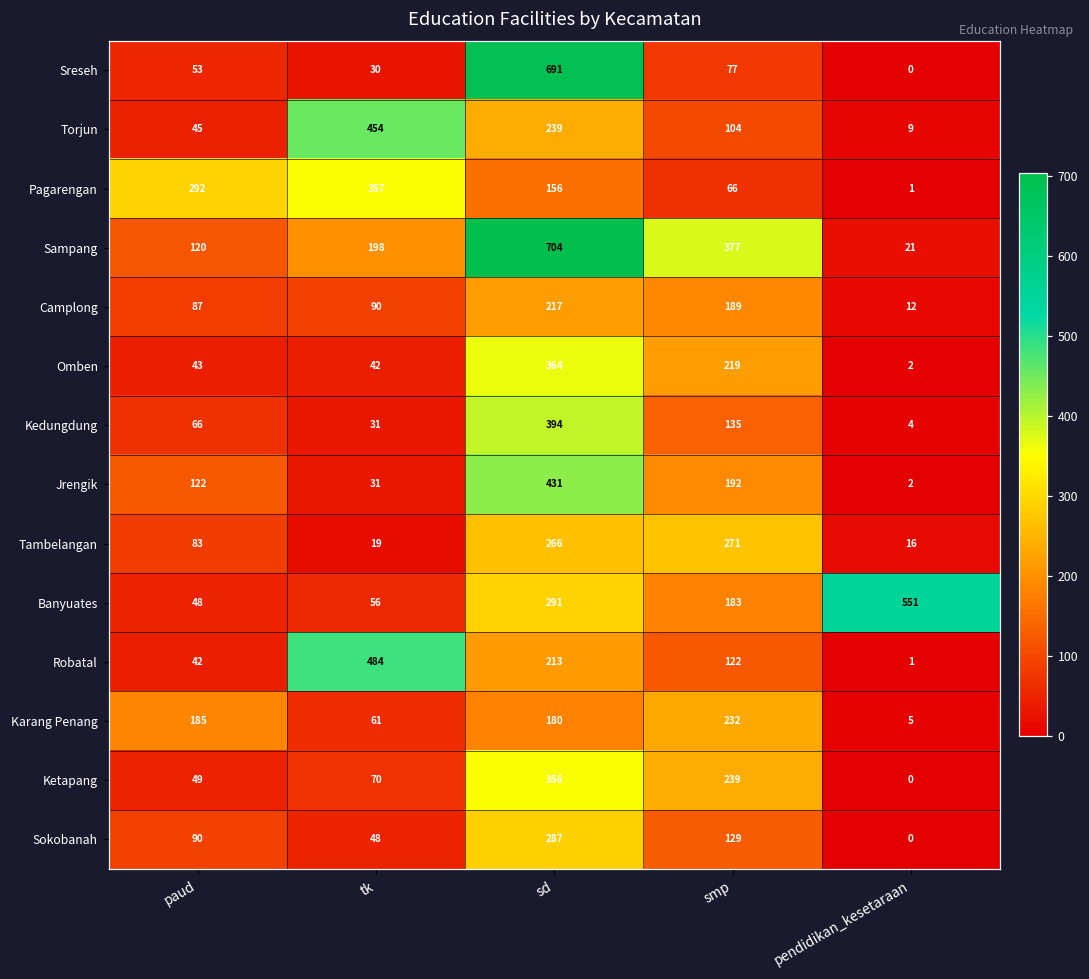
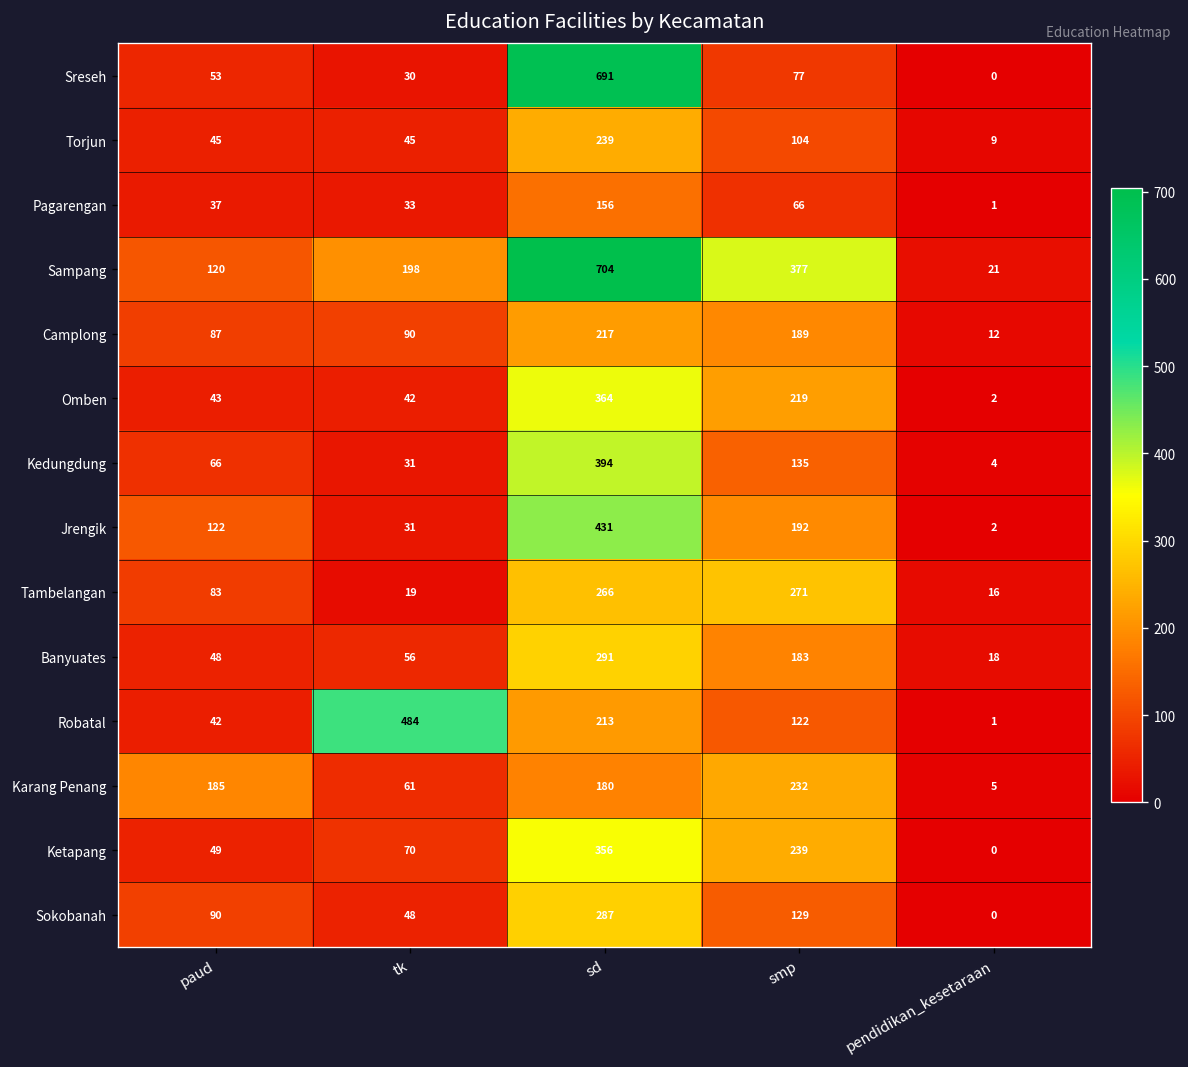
  {
    "Sreseh": {
      "paud": 53,
      "tk": 30,
      "sd": 691,
      "smp": 77,
      "pendidikan_kesetaraan": 0
    },
    "Torjun": {
      "paud": 45,
-     "tk": 454,
+     "tk": 45,
      "sd": 239,
      "smp": 104,
      "pendidikan_kesetaraan": 9
    },
    "Pagarengan": {
-     "paud": 292,
-     "tk": 357,
+     "paud": 37,
+     "tk": 33,
      "sd": 156,
      "smp": 66,
      "pendidikan_kesetaraan": 1
    },
    "Sampang": {
      "paud": 120,
      "tk": 198,
      "sd": 704,
      "smp": 377,
      "pendidikan_kesetaraan": 21
    },
    "Camplong": {
      "paud": 87,
      "tk": 90,
      "sd": 217,
      "smp": 189,
      "pendidikan_kesetaraan": 12
    },
    "Omben": {
      "paud": 43,
      "tk": 42,
      "sd": 364,
      "smp": 219,
      "pendidikan_kesetaraan": 2
    },
    "Kedungdung": {
      "paud": 66,
      "tk": 31,
      "sd": 394,
      "smp": 135,
      "pendidikan_kesetaraan": 4
    },
    "Jrengik": {
      "paud": 122,
      "tk": 31,
      "sd": 431,
      "smp": 192,
      "pendidikan_kesetaraan": 2
    },
    "Tambelangan": {
      "paud": 83,
      "tk": 19,
      "sd": 266,
      "smp": 271,
      "pendidikan_kesetaraan": 16
    },
    "Banyuates": {
      "paud": 48,
      "tk": 56,
      "sd": 291,
      "smp": 183,
-     "pendidikan_kesetaraan": 551
+     "pendidikan_kesetaraan": 18
    },
    "Robatal": {
      "paud": 42,
      "tk": 484,
      "sd": 213,
      "smp": 122,
      "pendidikan_kesetaraan": 1
    },
    "Karang Penang": {
      "paud": 185,
      "tk": 61,
      "sd": 180,
      "smp": 232,
      "pendidikan_kesetaraan": 5
    },
    "Ketapang": {
      "paud": 49,
      "tk": 70,
      "sd": 356,
      "smp": 239,
      "pendidikan_kesetaraan": 0
    },
    "Sokobanah": {
      "paud": 90,
      "tk": 48,
      "sd": 287,
      "smp": 129,
      "pendidikan_kesetaraan": 0
    }
  }
